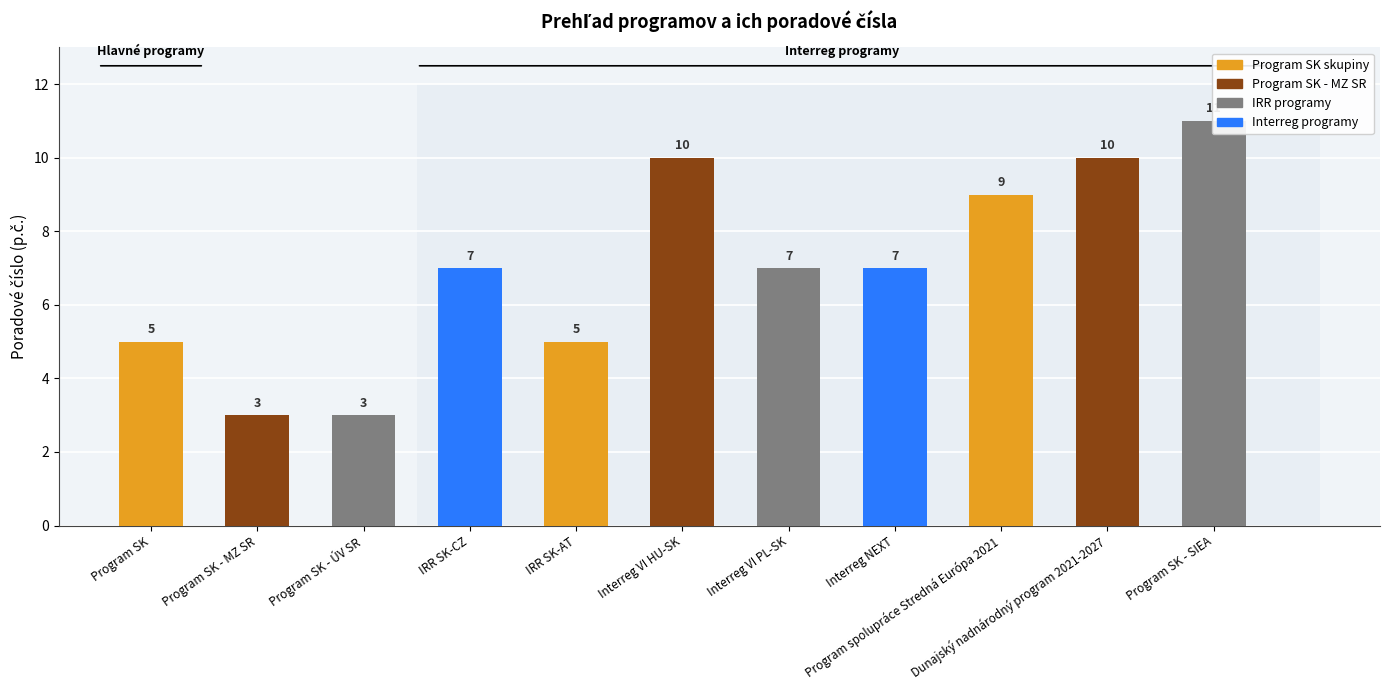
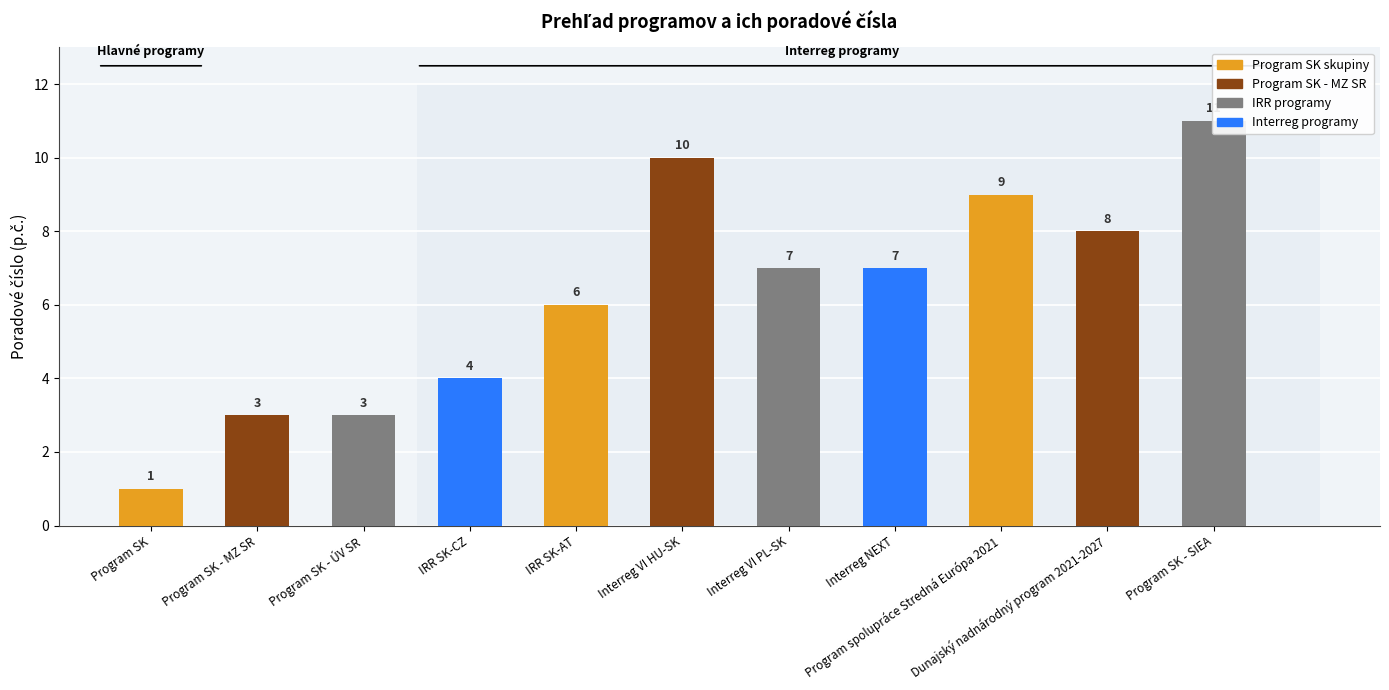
  {
-   "Program SK": 5,
+   "Program SK": 1,
    "Program SK - MZ SR": 3,
    "Program SK - ÚV SR": 3,
-   "IRR SK-CZ": 7,
-   "IRR SK-AT": 5,
+   "IRR SK-CZ": 4,
+   "IRR SK-AT": 6,
    "Interreg VI HU-SK": 10,
    "Interreg VI PL-SK": 7,
    "Interreg NEXT": 7,
    "Program spolupráce Stredná Európa 2021": 9,
-   "Dunajský nadnárodný program 2021-2027": 10
+   "Dunajský nadnárodný program 2021-2027": 8
  }
